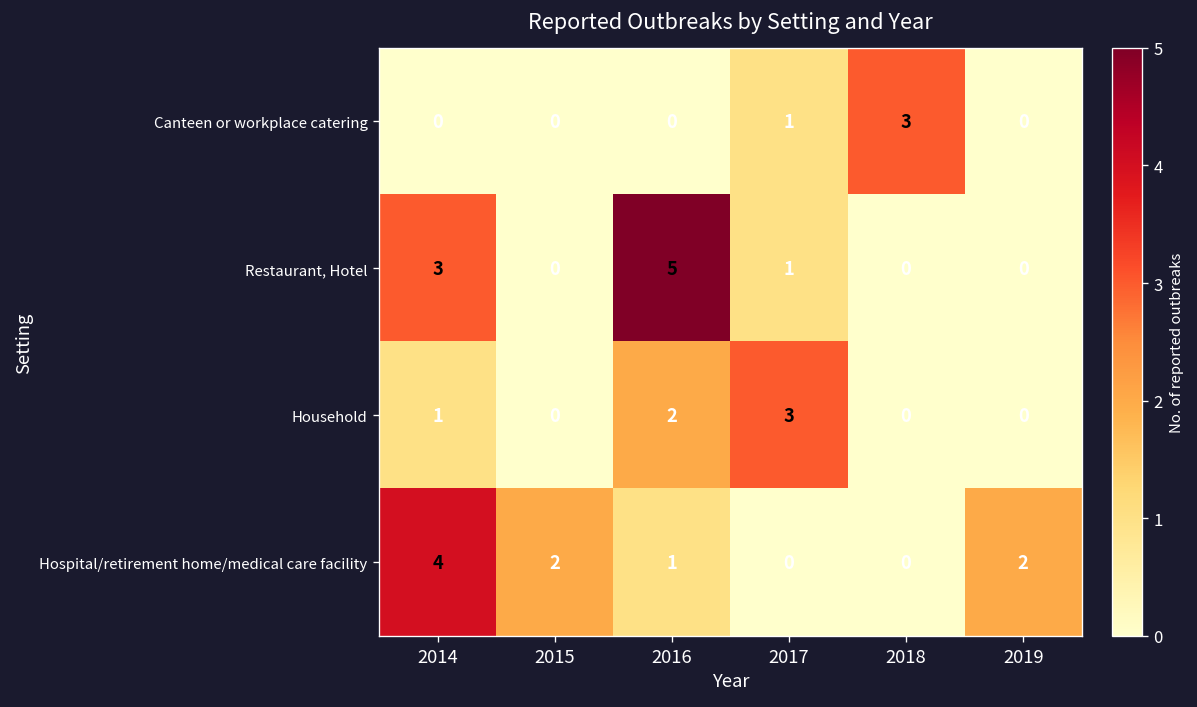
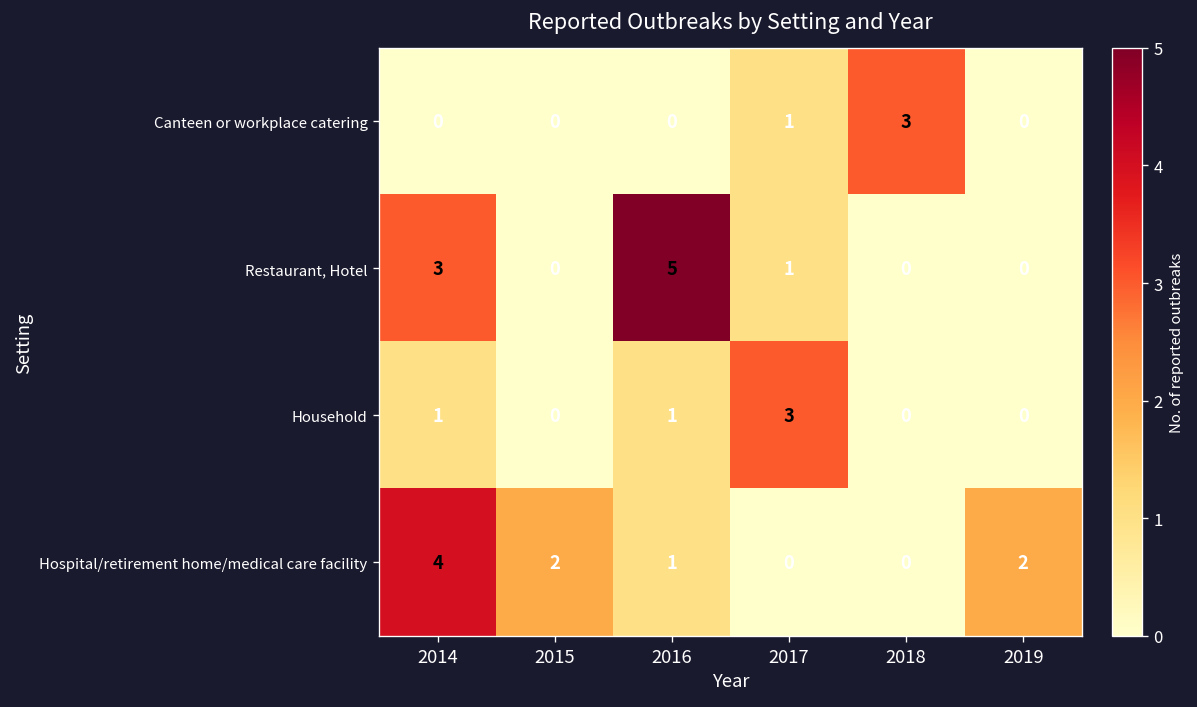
  {
    "Canteen or workplace catering": {
      "2014": 0,
      "2015": 0,
      "2016": 0,
      "2017": 1,
      "2018": 3,
      "2019": 0
    },
    "Restaurant, Hotel": {
      "2014": 3,
      "2015": 0,
      "2016": 5,
      "2017": 1,
      "2018": 0,
      "2019": 0
    },
    "Household": {
      "2014": 1,
      "2015": 0,
-     "2016": 2,
+     "2016": 1,
      "2017": 3,
      "2018": 0,
      "2019": 0
    },
    "Hospital/retirement home/medical care facility": {
      "2014": 4,
      "2015": 2,
      "2016": 1,
      "2017": 0,
      "2018": 0,
      "2019": 2
    }
  }
